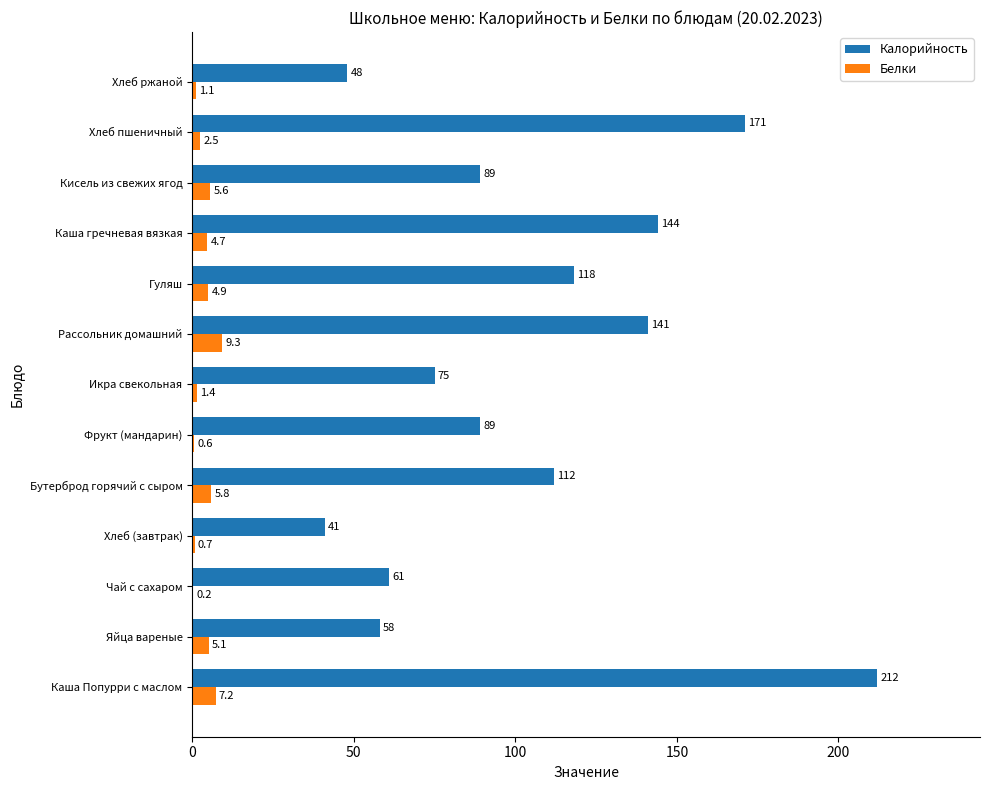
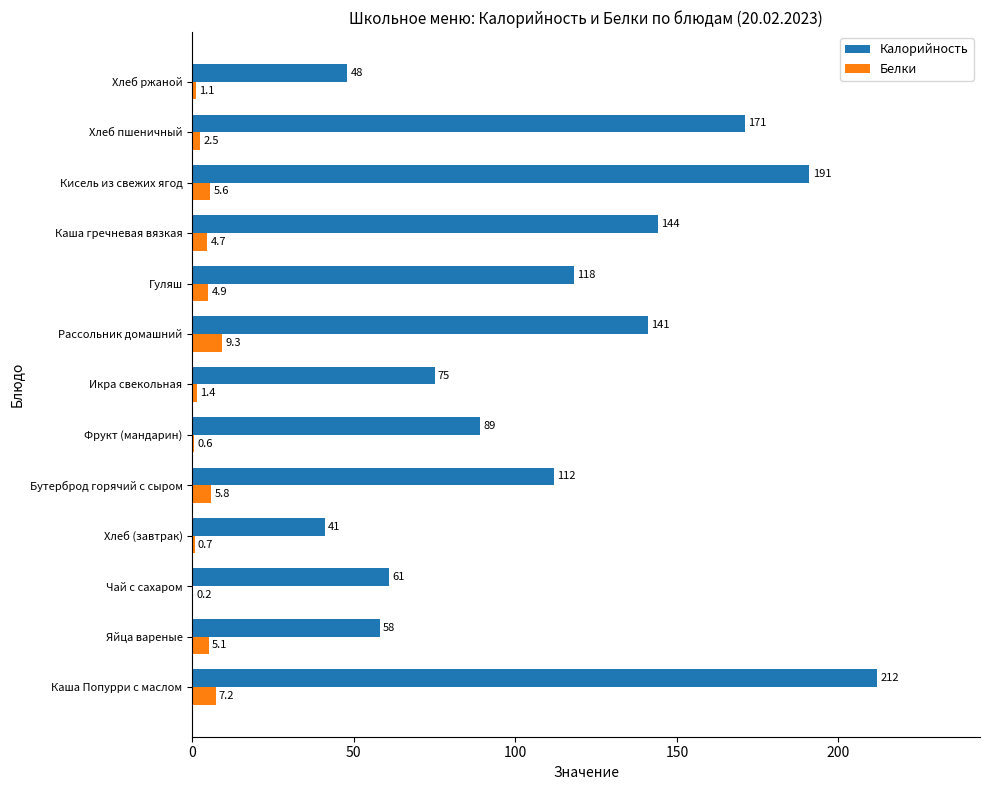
  {
    "Калорийность": {
      "Хлеб ржаной": 48,
      "Хлеб пшеничный": 171,
-     "Кисель из свежих ягод": 89,
+     "Кисель из свежих ягод": 191,
      "Каша гречневая вязкая": 144,
      "Гуляш": 118,
      "Рассольник домашний": 141,
      "Икра свекольная": 75,
      "Фрукт (мандарин)": 89,
      "Бутерброд горячий с сыром": 112,
      "Хлеб (завтрак)": 41,
      "Чай с сахаром": 61,
      "Яйца вареные": 58,
      "Каша Попурри с маслом": 212
    },
    "Белки": {
      "Хлеб ржаной": 1.1,
      "Хлеб пшеничный": 2.5,
      "Кисель из свежих ягод": 5.6,
      "Каша гречневая вязкая": 4.7,
      "Гуляш": 4.9,
      "Рассольник домашний": 9.3,
      "Икра свекольная": 1.4,
      "Фрукт (мандарин)": 0.6,
      "Бутерброд горячий с сыром": 5.8,
      "Хлеб (завтрак)": 0.7,
      "Чай с сахаром": 0.2,
      "Яйца вареные": 5.1,
      "Каша Попурри с маслом": 7.2
    }
  }
